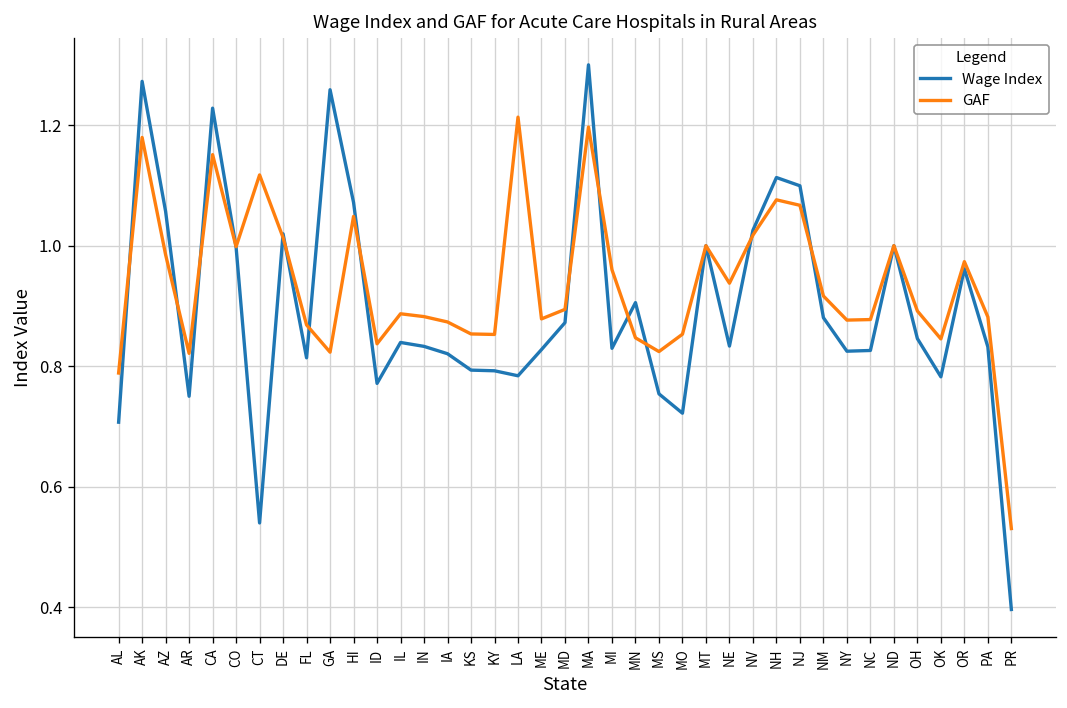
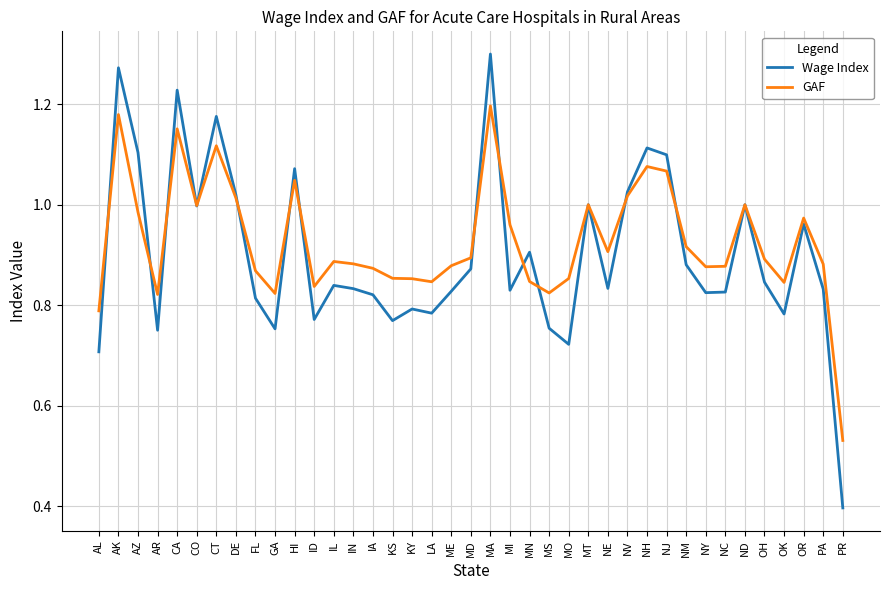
  {
    "Wage Index": {
      "AL": 0.71,
      "AK": 1.27,
-     "AZ": 1.06,
+     "AZ": 1.10,
      "AR": 0.75,
      "CA": 1.23,
-     "CT": 0.54,
+     "CT": 1.18,
      "DE": 1.02,
      "FL": 0.81,
-     "GA": 1.26,
+     "GA": 0.75,
      "HI": 1.07,
      "ID": 0.77,
      "IL": 0.84,
      "IN": 0.83,
      "IA": 0.82,
-     "KS": 0.79,
+     "KS": 0.77,
      "KY": 0.79,
      "LA": 0.78,
      "ME": 0.83,
      "MD": 0.87,
      "MA": 1.30,
      "MI": 0.83,
      "MN": 0.91,
      "MS": 0.75,
      "MO": 0.72,
      "NE": 0.83,
      "NV": 1.03,
      "NH": 1.11,
      "NJ": 1.10,
      "NM": 0.88,
      "NY": 0.82,
      "NC": 0.83,
      "OH": 0.85,
      "OK": 0.78,
      "OR": 0.96,
      "PA": 0.83,
      "PR": 0.40
    },
    "GAF": {
      "AL": 0.79,
      "AK": 1.18,
      "AZ": 0.99,
      "AR": 0.82,
      "CA": 1.15,
      "CT": 1.12,
      "DE": 1.01,
      "FL": 0.87,
      "GA": 0.82,
      "HI": 1.05,
      "ID": 0.84,
      "IL": 0.89,
      "IN": 0.88,
      "IA": 0.87,
      "KS": 0.85,
      "KY": 0.85,
-     "LA": 1.21,
+     "LA": 0.85,
      "ME": 0.88,
      "MD": 0.89,
      "MA": 1.20,
      "MI": 0.96,
      "MN": 0.85,
      "MS": 0.82,
      "MO": 0.85,
-     "NE": 0.94,
+     "NE": 0.91,
      "NV": 1.02,
      "NH": 1.08,
      "NJ": 1.07,
      "NM": 0.92,
      "NY": 0.88,
      "NC": 0.88,
      "OH": 0.89,
      "OK": 0.85,
      "OR": 0.97,
      "PA": 0.88,
      "PR": 0.53
    }
  }
